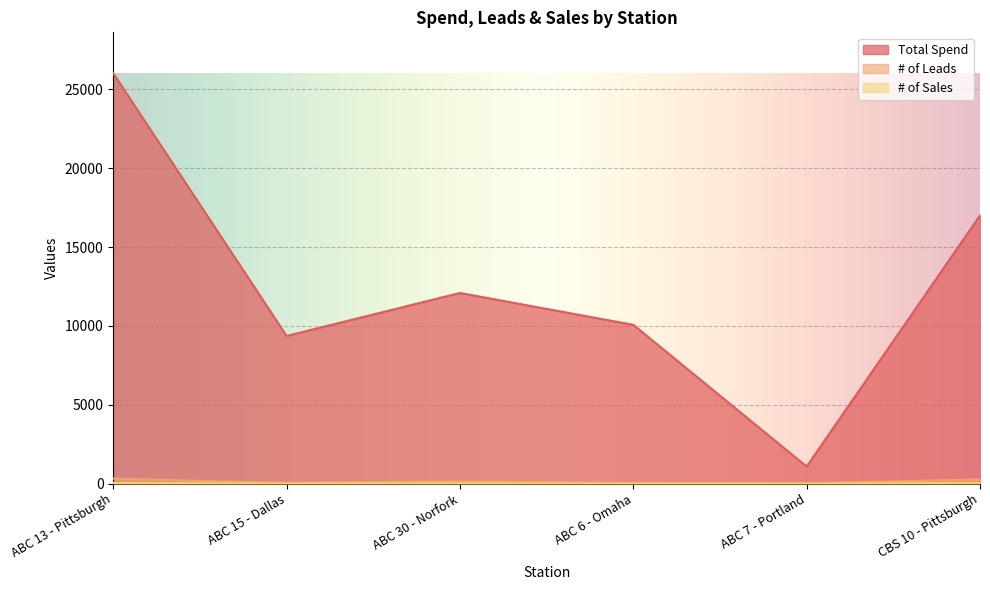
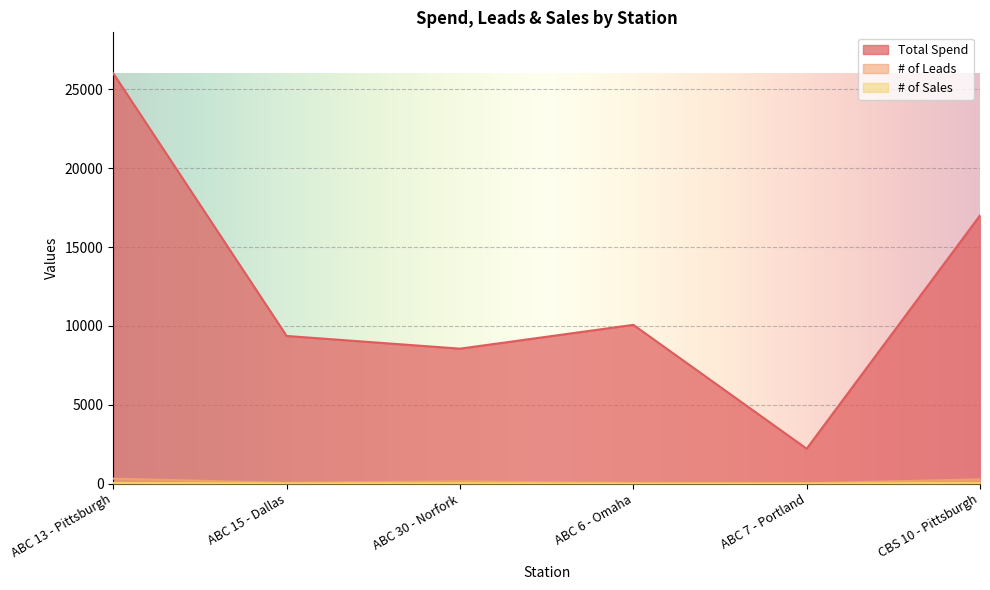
  {
    "Total Spend": {
      "ABC 13 - Pittsburgh": 26000,
      "ABC 15 - Dallas": 9400,
-     "ABC 30 - Norfork": 12100,
+     "ABC 30 - Norfork": 8600,
      "ABC 6 - Omaha": 10100,
-     "ABC 7 - Portland": 1100,
+     "ABC 7 - Portland": 2200,
      "CBS 10 - Pittsburgh": 17000
    }
  }
